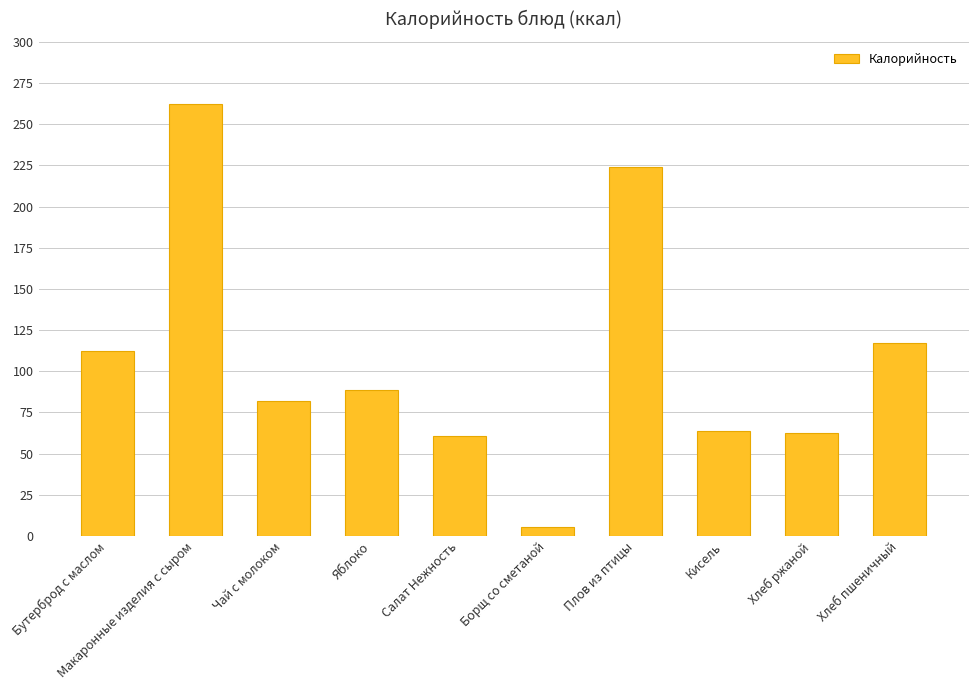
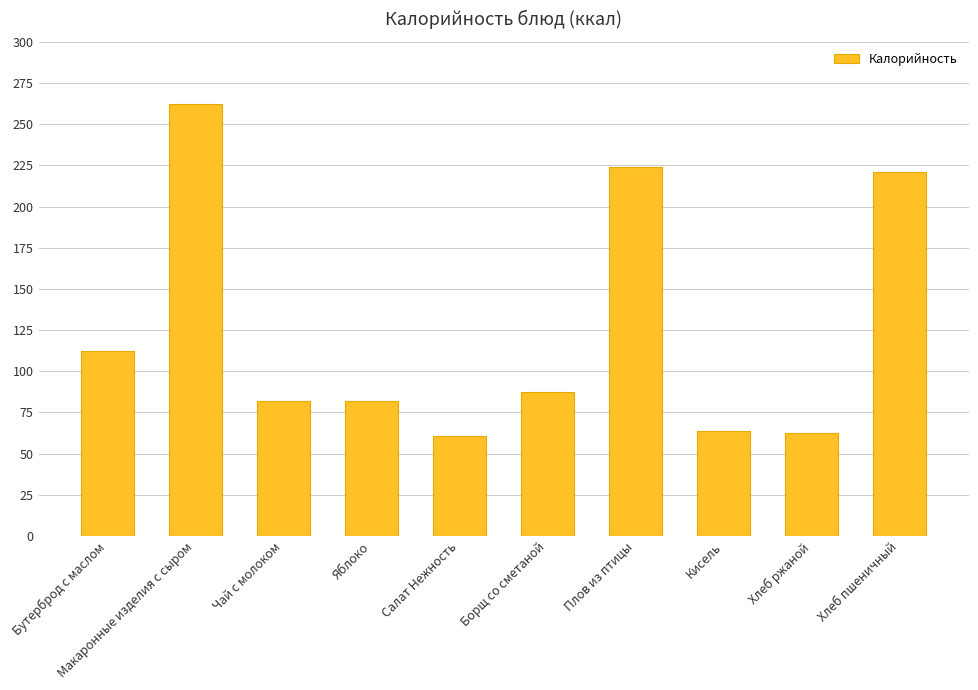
  {
    "Бутерброд с маслом": 113,
    "Макаронные изделия с сыром": 262,
    "Чай с молоком": 82,
-   "Яблоко": 89,
+   "Яблоко": 82,
    "Салат Нежность": 61,
-   "Борщ со сметаной": 6,
+   "Борщ со сметаной": 87,
    "Плов из птицы": 224,
    "Кисель": 64,
    "Хлеб ржаной": 62,
-   "Хлеб пшеничный": 117
+   "Хлеб пшеничный": 221
  }
